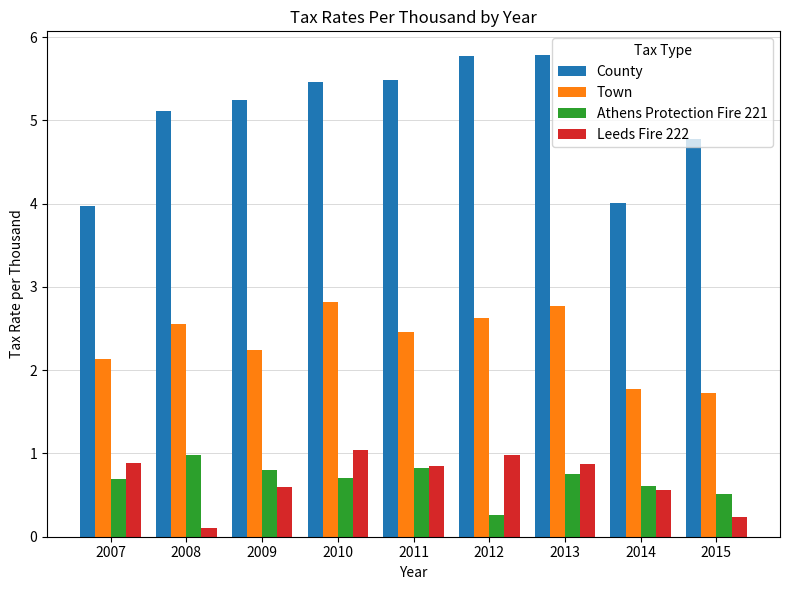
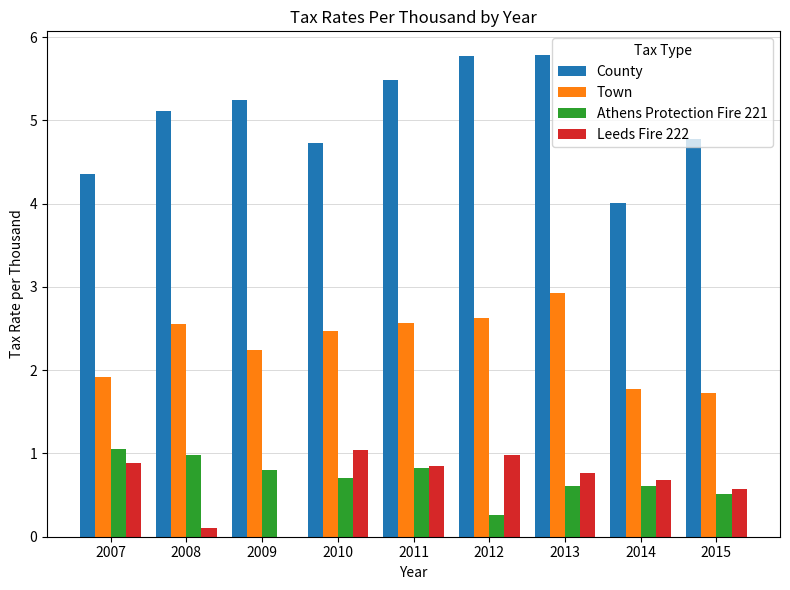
  {
    "County": {
-     "2007": 4.0,
+     "2007": 4.4,
      "2008": 5.1,
      "2009": 5.2,
-     "2010": 5.5,
+     "2010": 4.7,
      "2011": 5.5,
      "2012": 5.8,
      "2013": 5.8,
      "2014": 4.0
    },
    "Town": {
-     "2007": 2.1,
+     "2007": 1.9,
      "2008": 2.6,
      "2009": 2.2,
-     "2010": 2.8,
-     "2011": 2.5,
+     "2010": 2.5,
+     "2011": 2.6,
      "2012": 2.6,
-     "2013": 2.8,
+     "2013": 2.9,
      "2014": 1.8,
      "2015": 1.7
    },
    "Athens Protection Fire 221": {
-     "2007": 0.7,
+     "2007": 1.1,
      "2008": 1.0,
      "2009": 0.8,
      "2010": 0.7,
      "2011": 0.8,
      "2012": 0.3,
-     "2013": 0.8,
+     "2013": 0.6,
      "2014": 0.6,
      "2015": 0.5
    },
    "Leeds Fire 222": {
      "2007": 0.9,
      "2008": 0.1,
-     "2009": 0.6,
+     "2009": 0.0,
      "2010": 1.0,
      "2011": 0.9,
      "2012": 1.0,
-     "2013": 0.9,
-     "2014": 0.6,
-     "2015": 0.2
+     "2013": 0.8,
+     "2014": 0.7,
+     "2015": 0.6
    }
  }
